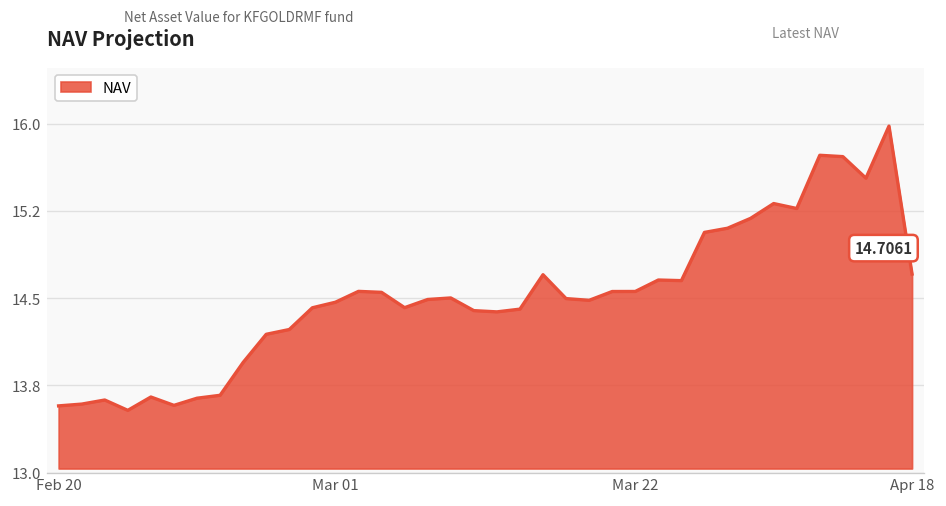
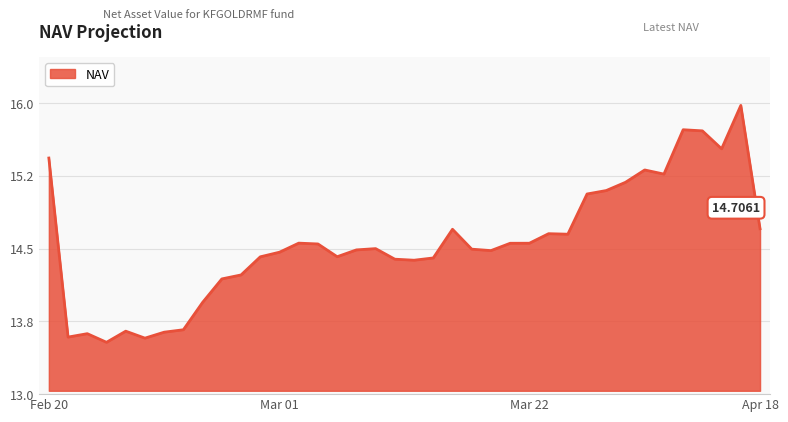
  {
-   "Feb 20": 13.6,
+   "Feb 20": 15.4,
    "Mar 01": 14.5,
    "Mar 22": 14.6
  }
